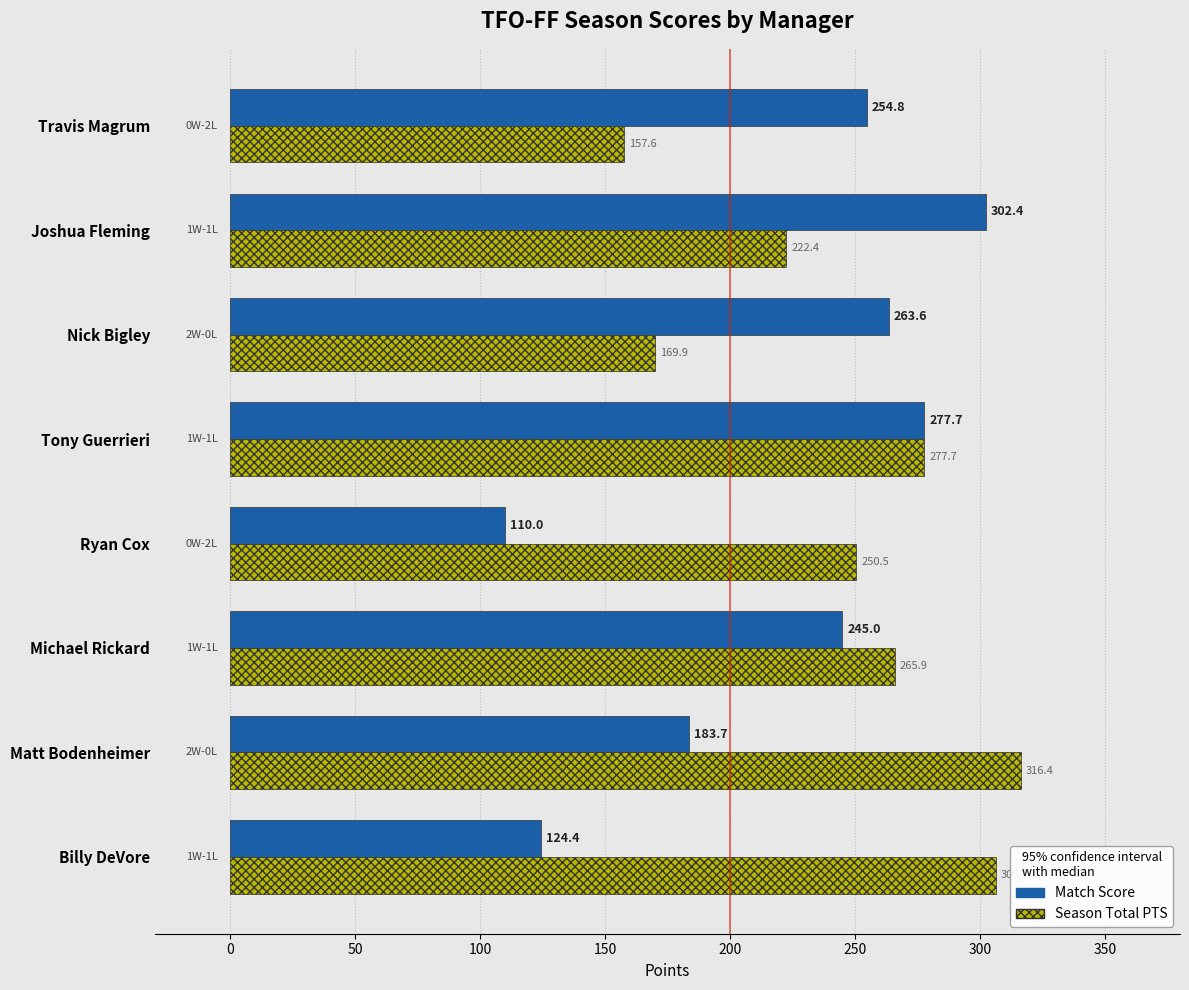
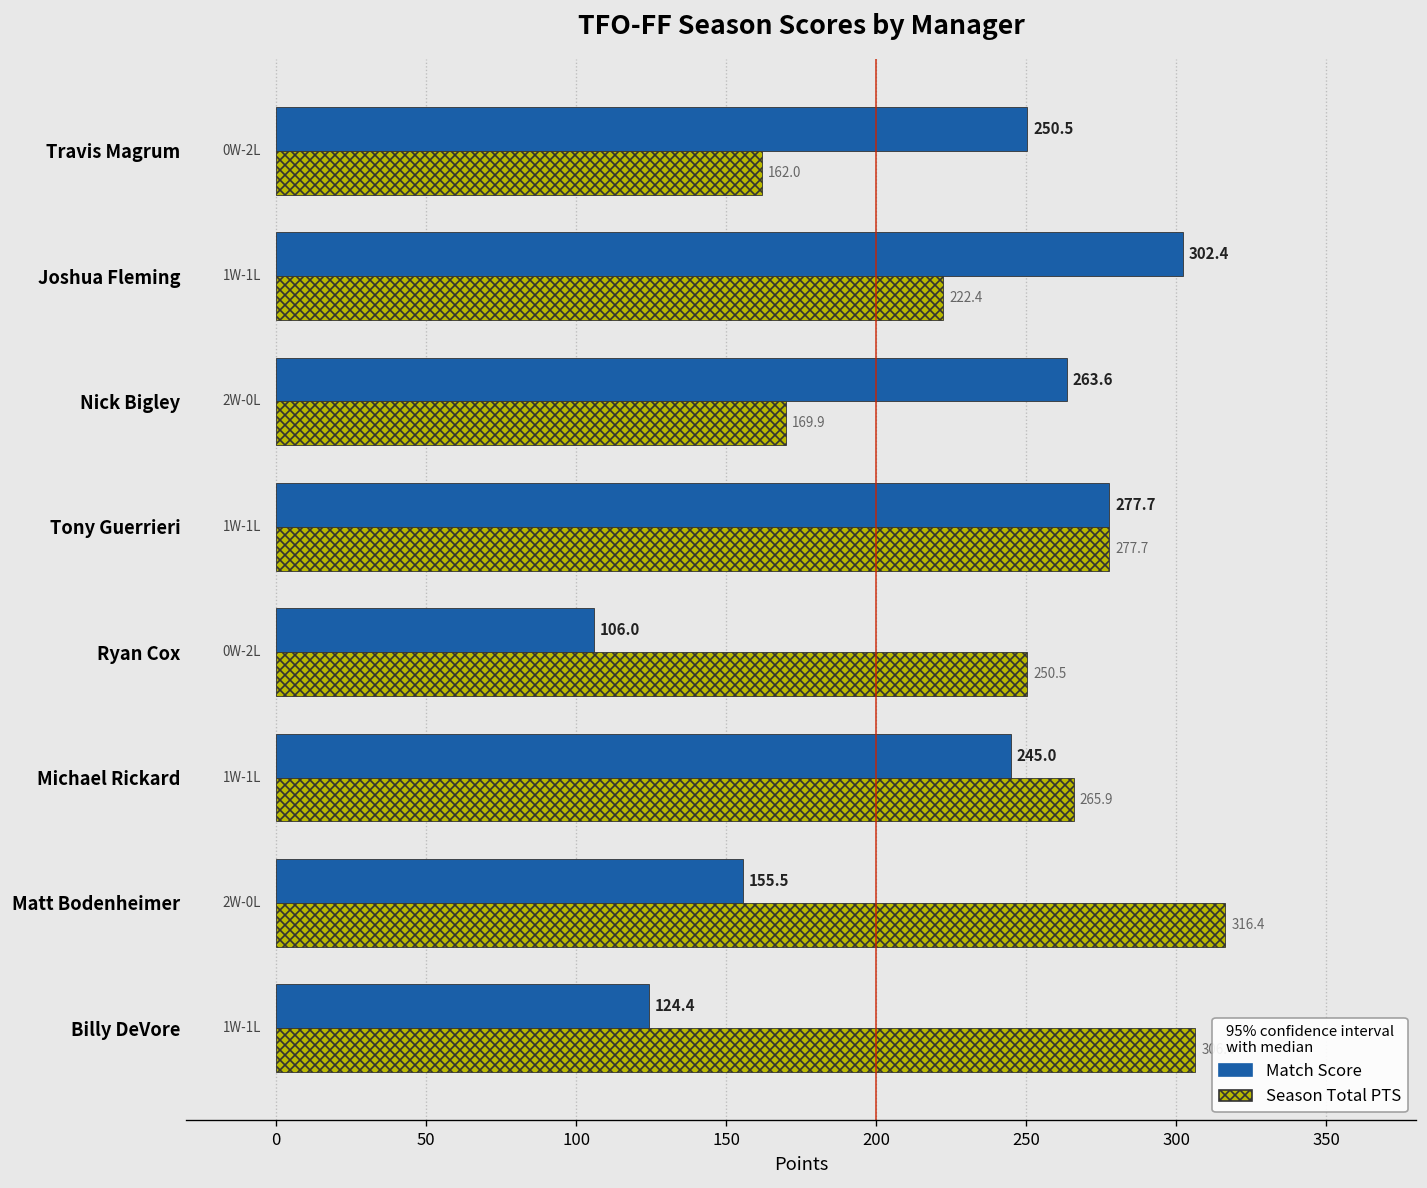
  {
    "Match Score": {
-     "Travis Magrum": 254.8,
+     "Travis Magrum": 250.5,
      "Joshua Fleming": 302.4,
      "Nick Bigley": 263.6,
      "Tony Guerrieri": 277.7,
-     "Ryan Cox": 110.0,
+     "Ryan Cox": 106.0,
      "Michael Rickard": 245.0,
-     "Matt Bodenheimer": 183.7,
+     "Matt Bodenheimer": 155.5,
      "Billy DeVore": 124.4
    },
    "Season Total PTS": {
-     "Travis Magrum": 157.6,
+     "Travis Magrum": 162.0,
      "Joshua Fleming": 222.4,
      "Nick Bigley": 169.9,
      "Tony Guerrieri": 277.7,
      "Ryan Cox": 250.5,
      "Michael Rickard": 265.9,
      "Matt Bodenheimer": 316.4
    }
  }
